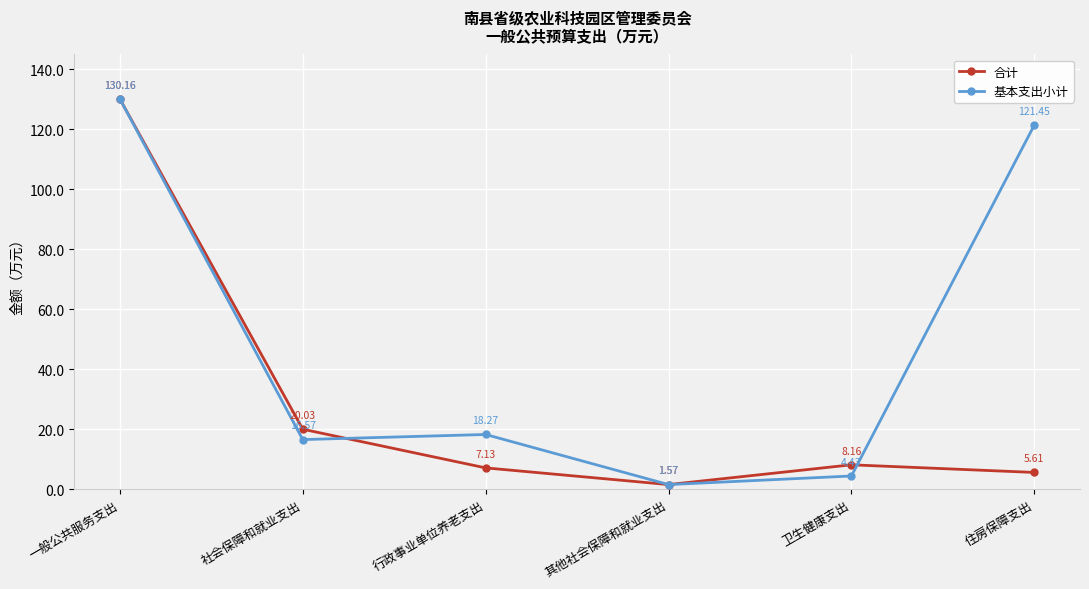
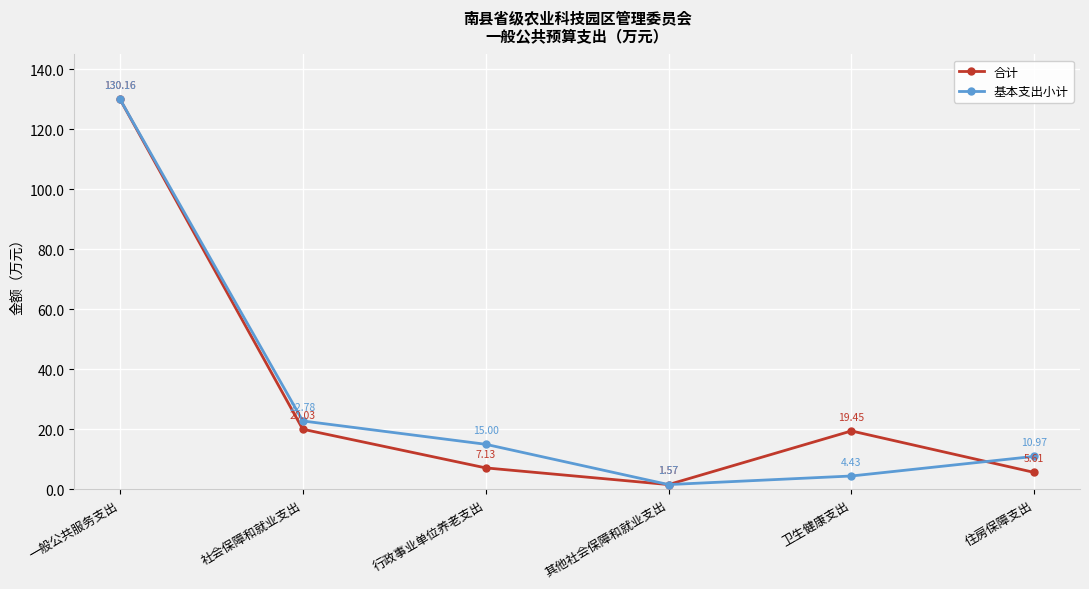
  {
    "合计": {
      "行政事业单位养老支出": 7.13,
-     "卫生健康支出": 8.16
+     "卫生健康支出": 19.45
    },
    "基本支出小计": {
-     "社会保障和就业支出": 16.57,
-     "行政事业单位养老支出": 18.27,
+     "社会保障和就业支出": 22.78,
+     "行政事业单位养老支出": 15.00,
      "卫生健康支出": 4.43,
-     "住房保障支出": 121.45
+     "住房保障支出": 10.97
    }
  }
